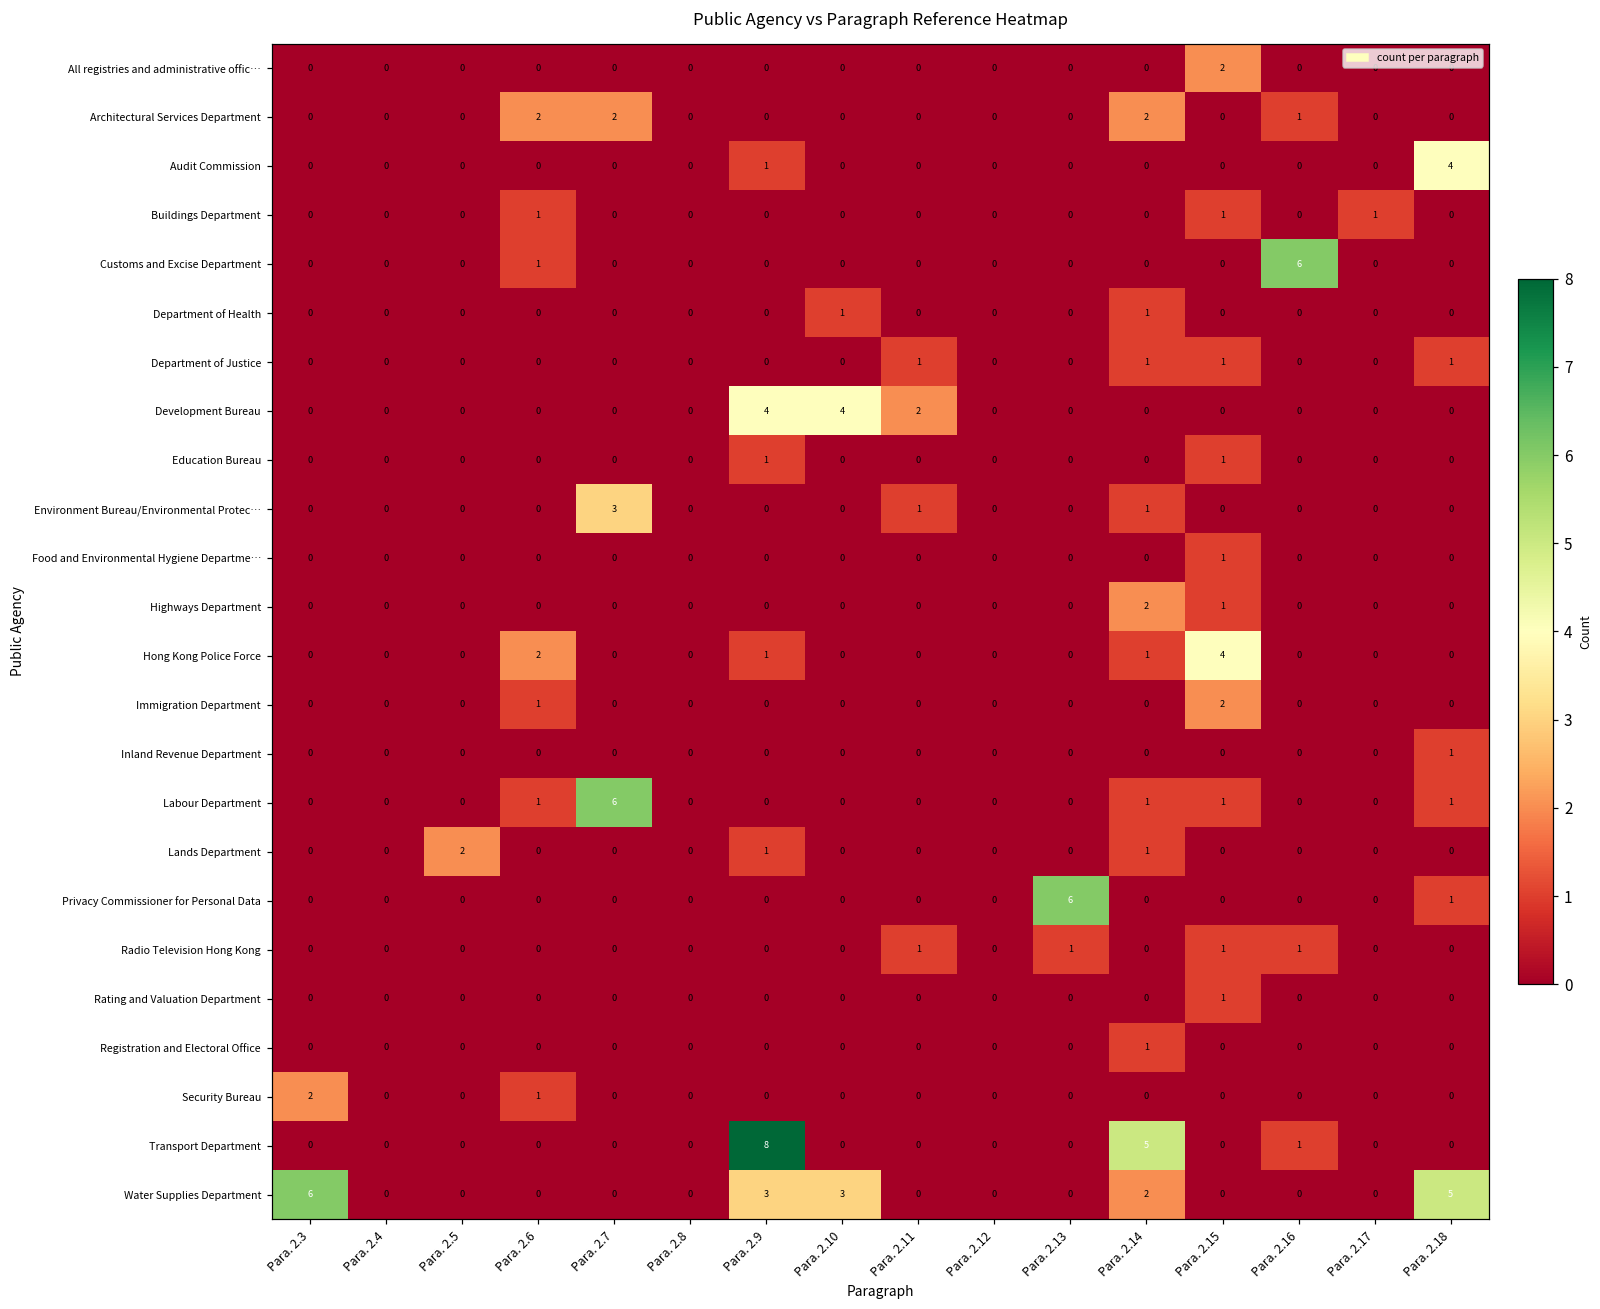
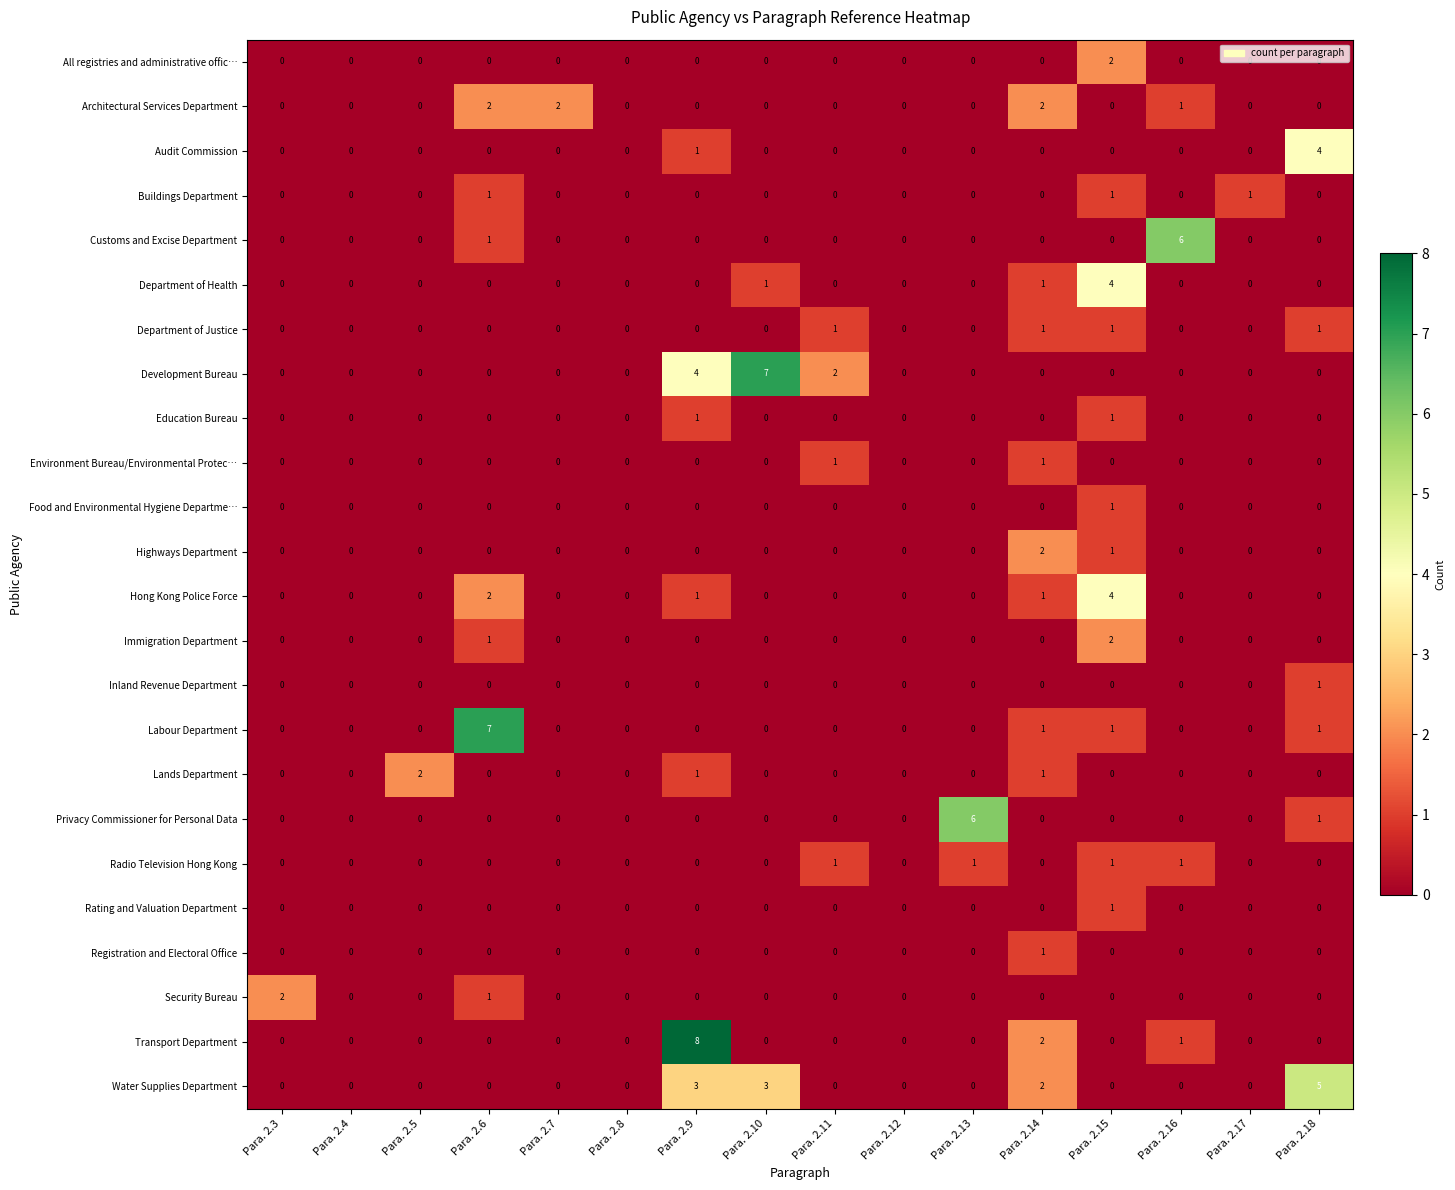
  {
    "Department of Health": {
      "Para. 2.3": 0,
      "Para. 2.4": 0,
      "Para. 2.5": 0,
      "Para. 2.6": 0,
      "Para. 2.7": 0,
      "Para. 2.8": 0,
      "Para. 2.9": 0,
      "Para. 2.10": 1,
      "Para. 2.11": 0,
      "Para. 2.12": 0,
      "Para. 2.13": 0,
      "Para. 2.14": 1,
-     "Para. 2.15": 0,
+     "Para. 2.15": 4,
      "Para. 2.16": 0,
      "Para. 2.17": 0,
      "Para. 2.18": 0
    },
    "Development Bureau": {
      "Para. 2.3": 0,
      "Para. 2.4": 0,
      "Para. 2.5": 0,
      "Para. 2.6": 0,
      "Para. 2.7": 0,
      "Para. 2.8": 0,
      "Para. 2.9": 4,
-     "Para. 2.10": 4,
+     "Para. 2.10": 7,
      "Para. 2.11": 2,
      "Para. 2.12": 0,
      "Para. 2.13": 0,
      "Para. 2.14": 0,
      "Para. 2.15": 0,
      "Para. 2.16": 0,
      "Para. 2.17": 0,
      "Para. 2.18": 0
    },
    "Environment Bureau/Environmental Protec…": {
      "Para. 2.3": 0,
      "Para. 2.4": 0,
      "Para. 2.5": 0,
      "Para. 2.6": 0,
-     "Para. 2.7": 3,
+     "Para. 2.7": 0,
      "Para. 2.8": 0,
      "Para. 2.9": 0,
      "Para. 2.10": 0,
      "Para. 2.11": 1,
      "Para. 2.12": 0,
      "Para. 2.13": 0,
      "Para. 2.14": 1,
      "Para. 2.15": 0,
      "Para. 2.16": 0,
      "Para. 2.17": 0,
      "Para. 2.18": 0
    },
    "Labour Department": {
      "Para. 2.3": 0,
      "Para. 2.4": 0,
      "Para. 2.5": 0,
-     "Para. 2.6": 1,
-     "Para. 2.7": 6,
+     "Para. 2.6": 7,
+     "Para. 2.7": 0,
      "Para. 2.8": 0,
      "Para. 2.9": 0,
      "Para. 2.10": 0,
      "Para. 2.11": 0,
      "Para. 2.12": 0,
      "Para. 2.13": 0,
      "Para. 2.14": 1,
      "Para. 2.15": 1,
      "Para. 2.16": 0,
      "Para. 2.17": 0,
      "Para. 2.18": 1
    },
    "Transport Department": {
      "Para. 2.3": 0,
      "Para. 2.4": 0,
      "Para. 2.5": 0,
      "Para. 2.6": 0,
      "Para. 2.7": 0,
      "Para. 2.8": 0,
      "Para. 2.9": 8,
      "Para. 2.10": 0,
      "Para. 2.11": 0,
      "Para. 2.12": 0,
      "Para. 2.13": 0,
-     "Para. 2.14": 5,
+     "Para. 2.14": 2,
      "Para. 2.15": 0,
      "Para. 2.16": 1,
      "Para. 2.17": 0,
      "Para. 2.18": 0
    },
    "Water Supplies Department": {
-     "Para. 2.3": 6,
+     "Para. 2.3": 0,
      "Para. 2.4": 0,
      "Para. 2.5": 0,
      "Para. 2.6": 0,
      "Para. 2.7": 0,
      "Para. 2.8": 0,
      "Para. 2.9": 3,
      "Para. 2.10": 3,
      "Para. 2.11": 0,
      "Para. 2.12": 0,
      "Para. 2.13": 0,
      "Para. 2.14": 2,
      "Para. 2.15": 0,
      "Para. 2.16": 0,
      "Para. 2.17": 0,
      "Para. 2.18": 5
    }
  }
